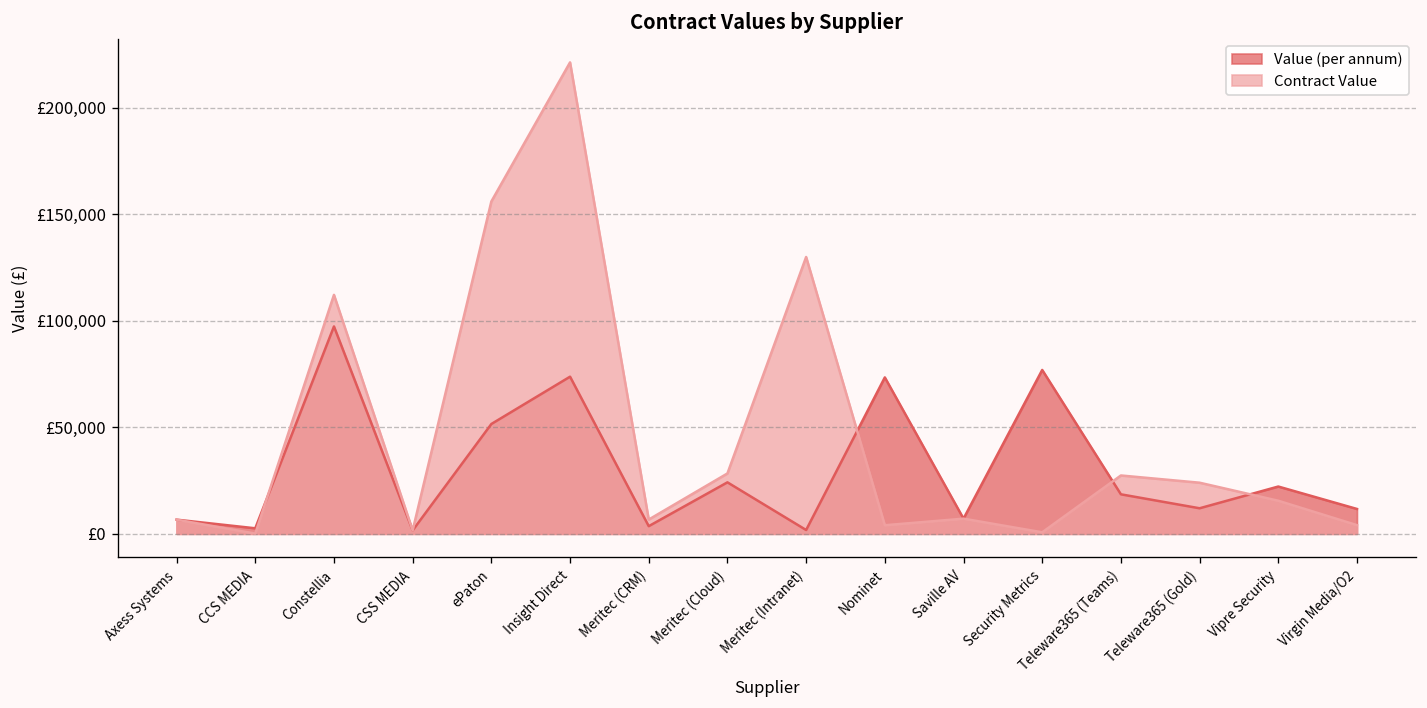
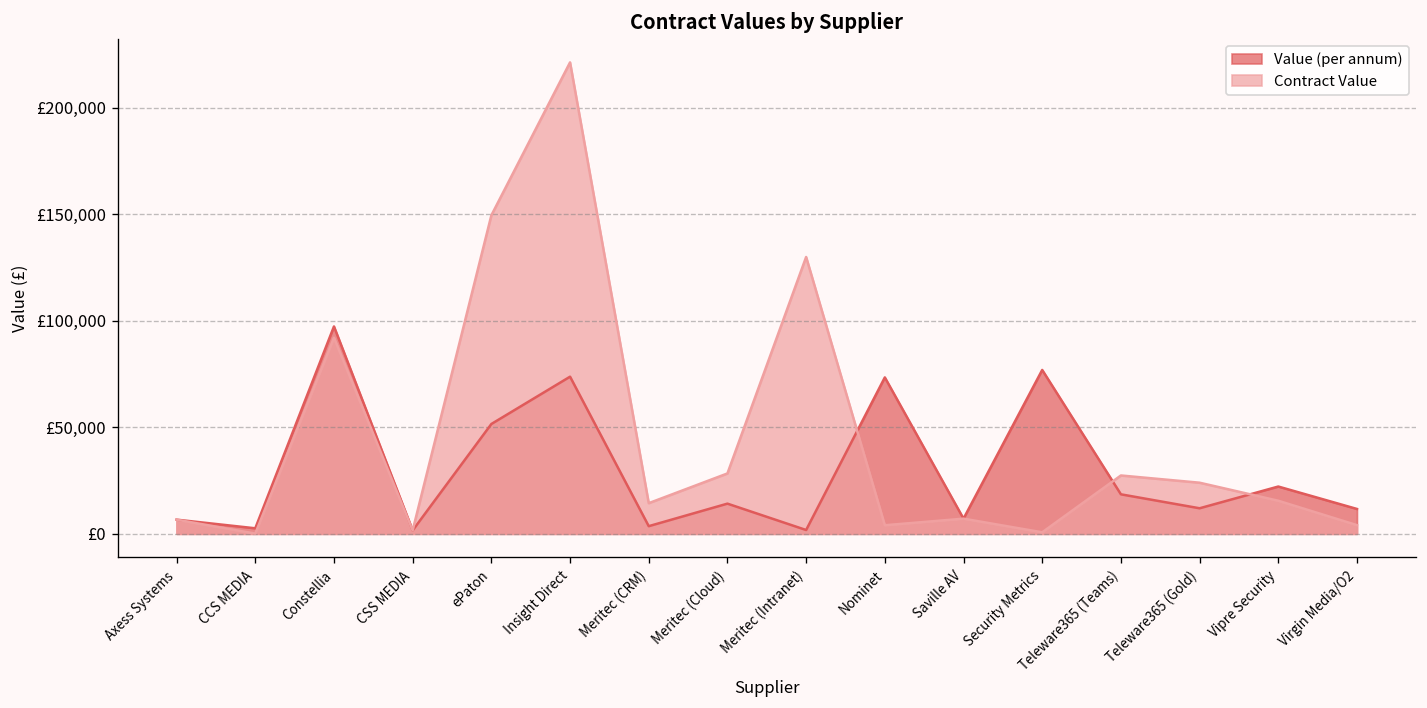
  {
    "Value (per annum)": {
      "CCS MEDIA": "£3,000",
      "Constellia": "£97,000",
      "ePaton": "£52,000",
      "Insight Direct": "£74,000",
      "Meritec (CRM)": "£4,000",
-     "Meritec (Cloud)": "£24,000",
+     "Meritec (Cloud)": "£14,000",
      "Meritec (Intranet)": "£2,000",
      "Nominet": "£73,000",
      "Security Metrics": "£77,000",
      "Teleware365 (Teams)": "£19,000",
      "Teleware365 (Gold)": "£12,000",
      "Vipre Security": "£22,000",
      "Virgin Media/O2": "£12,000"
    },
    "Contract Value": {
      "CCS MEDIA": "£0",
-     "Constellia": "£112,000",
-     "ePaton": "£156,000",
+     "Constellia": "£92,000",
+     "ePaton": "£149,000",
      "Insight Direct": "£221,000",
-     "Meritec (CRM)": "£7,000",
+     "Meritec (CRM)": "£14,000",
      "Meritec (Cloud)": "£28,000",
      "Meritec (Intranet)": "£130,000",
      "Nominet": "£4,000",
      "Security Metrics": "£1,000",
      "Teleware365 (Teams)": "£27,000",
      "Teleware365 (Gold)": "£24,000",
      "Vipre Security": "£16,000",
      "Virgin Media/O2": "£4,000"
    }
  }
